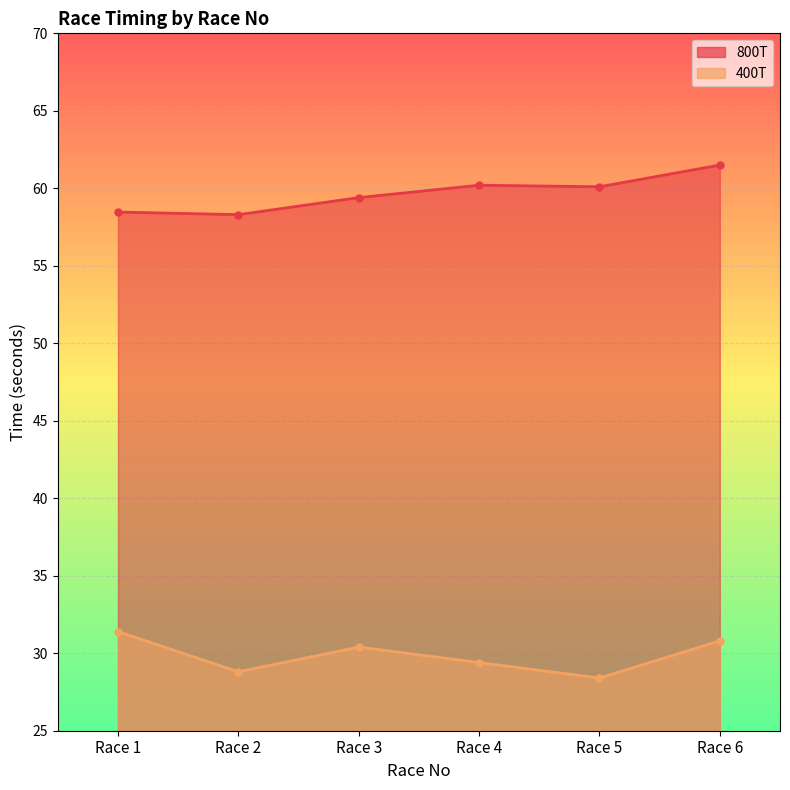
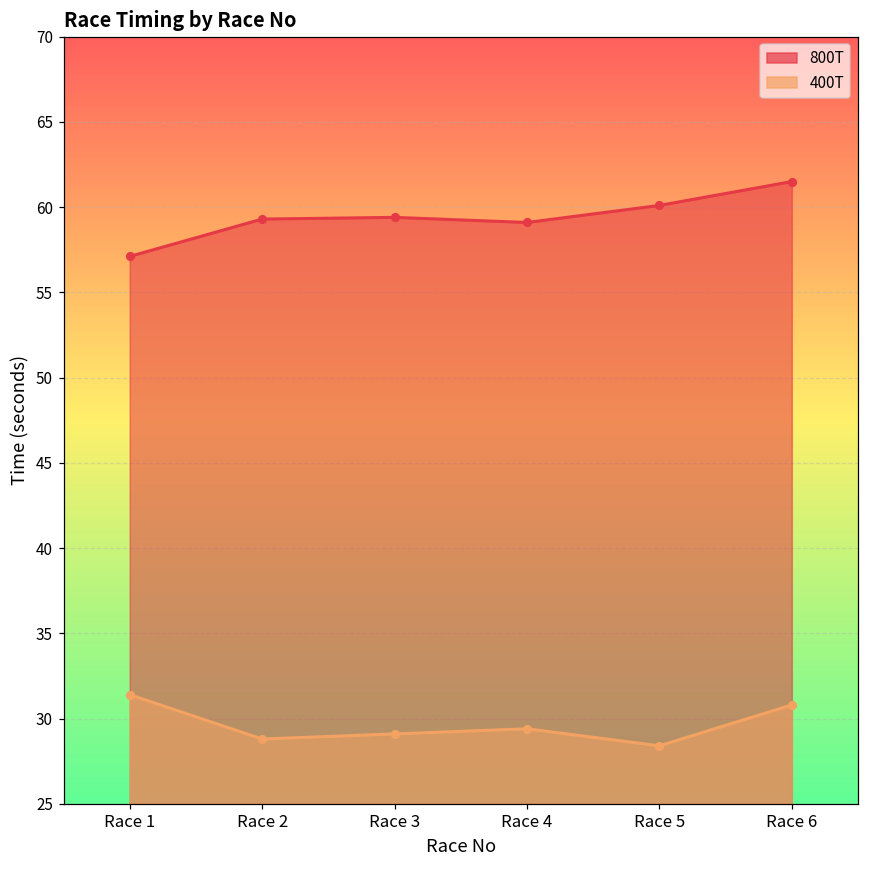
  {
    "800T": {
-     "Race 1": 58.5,
-     "Race 2": 58.3,
+     "Race 1": 57.1,
+     "Race 2": 59.3,
      "Race 3": 59.4,
-     "Race 4": 60.2,
+     "Race 4": 59.1,
      "Race 5": 60.1,
      "Race 6": 61.5
    },
    "400T": {
      "Race 1": 31.4,
      "Race 2": 28.8,
-     "Race 3": 30.4,
+     "Race 3": 29.1,
      "Race 4": 29.4,
      "Race 5": 28.4,
      "Race 6": 30.8
    }
  }
